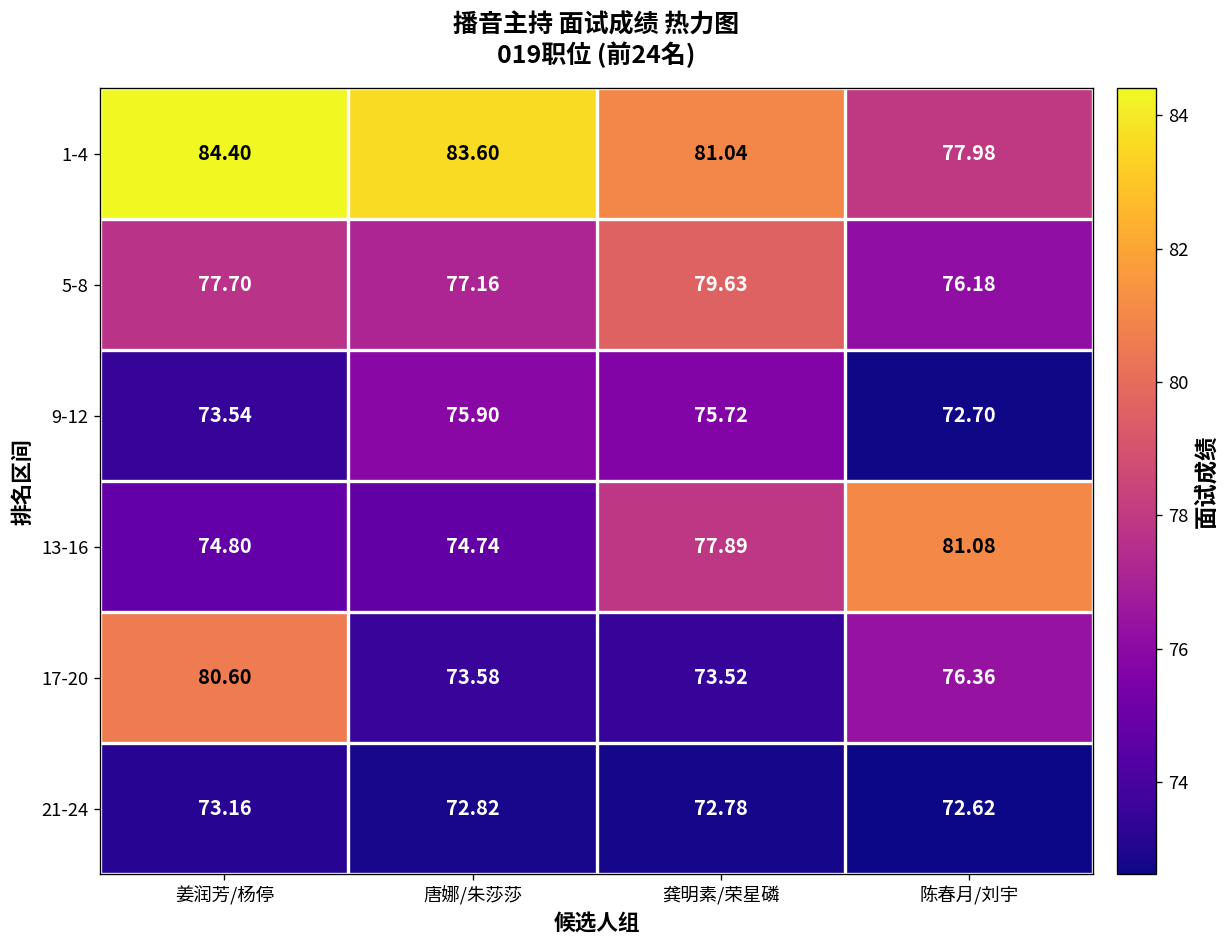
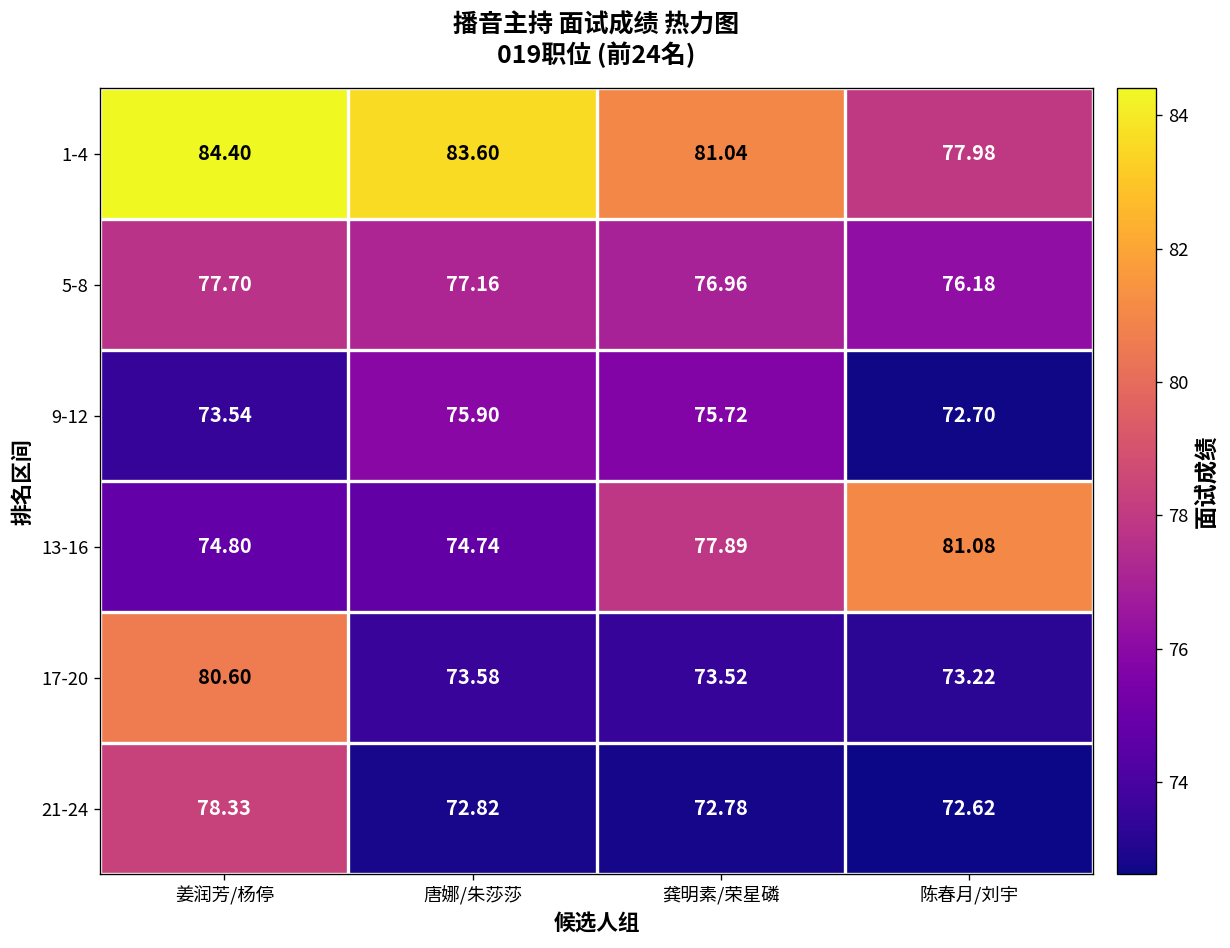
  {
    "1-4": {
      "姜润芳/杨停": 84.40,
      "唐娜/朱莎莎": 83.60,
      "龚明素/荣星磷": 81.04,
      "陈春月/刘宇": 77.98
    },
    "5-8": {
      "姜润芳/杨停": 77.70,
      "唐娜/朱莎莎": 77.16,
-     "龚明素/荣星磷": 79.63,
+     "龚明素/荣星磷": 76.96,
      "陈春月/刘宇": 76.18
    },
    "9-12": {
      "姜润芳/杨停": 73.54,
      "唐娜/朱莎莎": 75.90,
      "龚明素/荣星磷": 75.72,
      "陈春月/刘宇": 72.70
    },
    "13-16": {
      "姜润芳/杨停": 74.80,
      "唐娜/朱莎莎": 74.74,
      "龚明素/荣星磷": 77.89,
      "陈春月/刘宇": 81.08
    },
    "17-20": {
      "姜润芳/杨停": 80.60,
      "唐娜/朱莎莎": 73.58,
      "龚明素/荣星磷": 73.52,
-     "陈春月/刘宇": 76.36
+     "陈春月/刘宇": 73.22
    },
    "21-24": {
-     "姜润芳/杨停": 73.16,
+     "姜润芳/杨停": 78.33,
      "唐娜/朱莎莎": 72.82,
      "龚明素/荣星磷": 72.78,
      "陈春月/刘宇": 72.62
    }
  }
